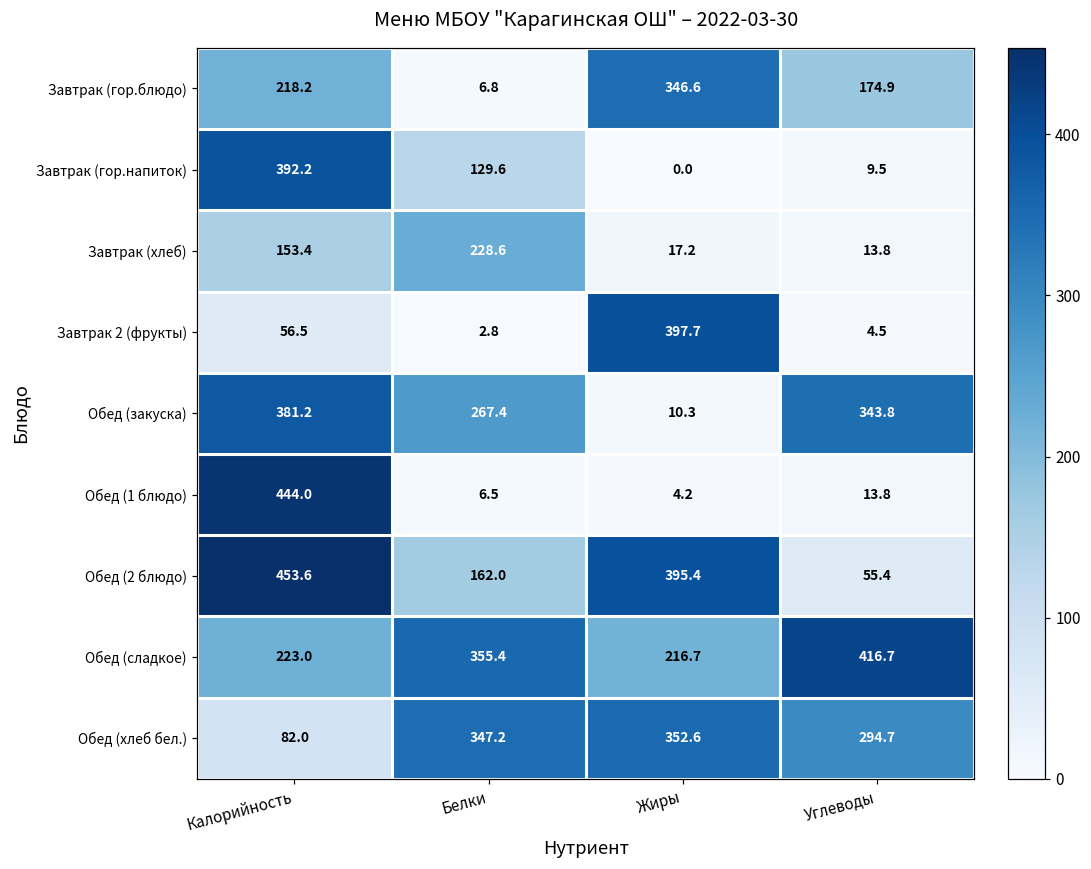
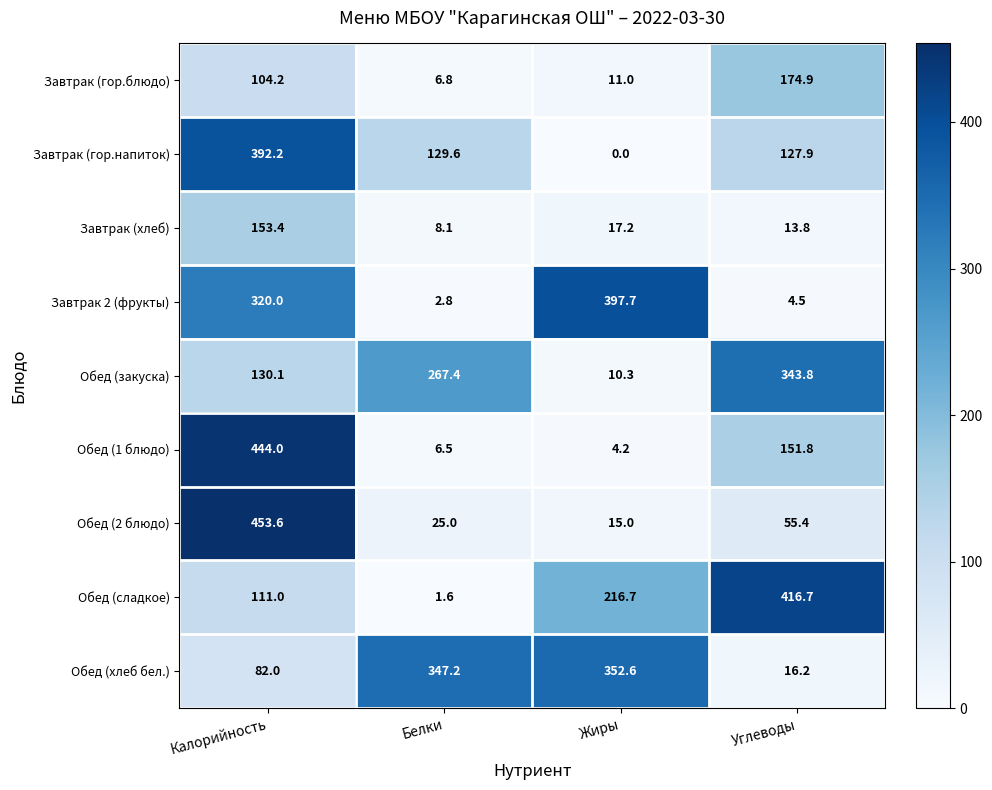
  {
    "Завтрак (гор.блюдо)": {
-     "Калорийность": 218.2,
+     "Калорийность": 104.2,
      "Белки": 6.8,
-     "Жиры": 346.6,
+     "Жиры": 11.0,
      "Углеводы": 174.9
    },
    "Завтрак (гор.напиток)": {
      "Калорийность": 392.2,
      "Белки": 129.6,
      "Жиры": 0.0,
-     "Углеводы": 9.5
+     "Углеводы": 127.9
    },
    "Завтрак (хлеб)": {
      "Калорийность": 153.4,
-     "Белки": 228.6,
+     "Белки": 8.1,
      "Жиры": 17.2,
      "Углеводы": 13.8
    },
    "Завтрак 2 (фрукты)": {
-     "Калорийность": 56.5,
+     "Калорийность": 320.0,
      "Белки": 2.8,
      "Жиры": 397.7,
      "Углеводы": 4.5
    },
    "Обед (закуска)": {
-     "Калорийность": 381.2,
+     "Калорийность": 130.1,
      "Белки": 267.4,
      "Жиры": 10.3,
      "Углеводы": 343.8
    },
    "Обед (1 блюдо)": {
      "Калорийность": 444.0,
      "Белки": 6.5,
      "Жиры": 4.2,
-     "Углеводы": 13.8
+     "Углеводы": 151.8
    },
    "Обед (2 блюдо)": {
      "Калорийность": 453.6,
-     "Белки": 162.0,
-     "Жиры": 395.4,
+     "Белки": 25.0,
+     "Жиры": 15.0,
      "Углеводы": 55.4
    },
    "Обед (сладкое)": {
-     "Калорийность": 223.0,
-     "Белки": 355.4,
+     "Калорийность": 111.0,
+     "Белки": 1.6,
      "Жиры": 216.7,
      "Углеводы": 416.7
    },
    "Обед (хлеб бел.)": {
      "Калорийность": 82.0,
      "Белки": 347.2,
      "Жиры": 352.6,
-     "Углеводы": 294.7
+     "Углеводы": 16.2
    }
  }
